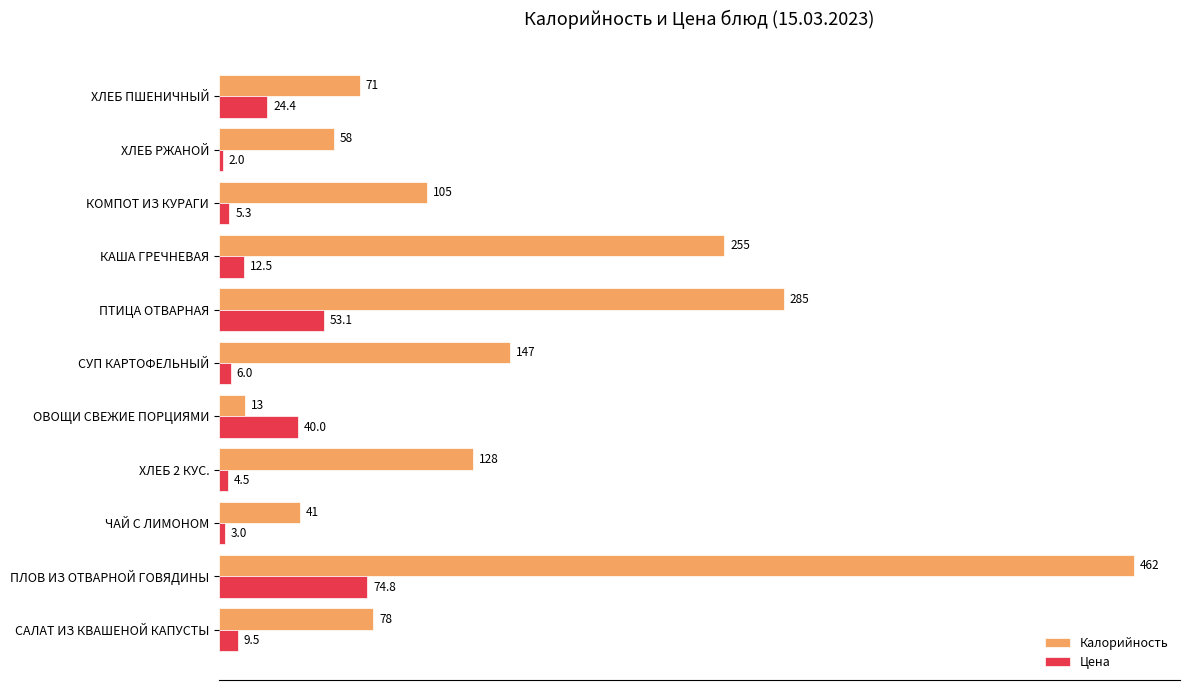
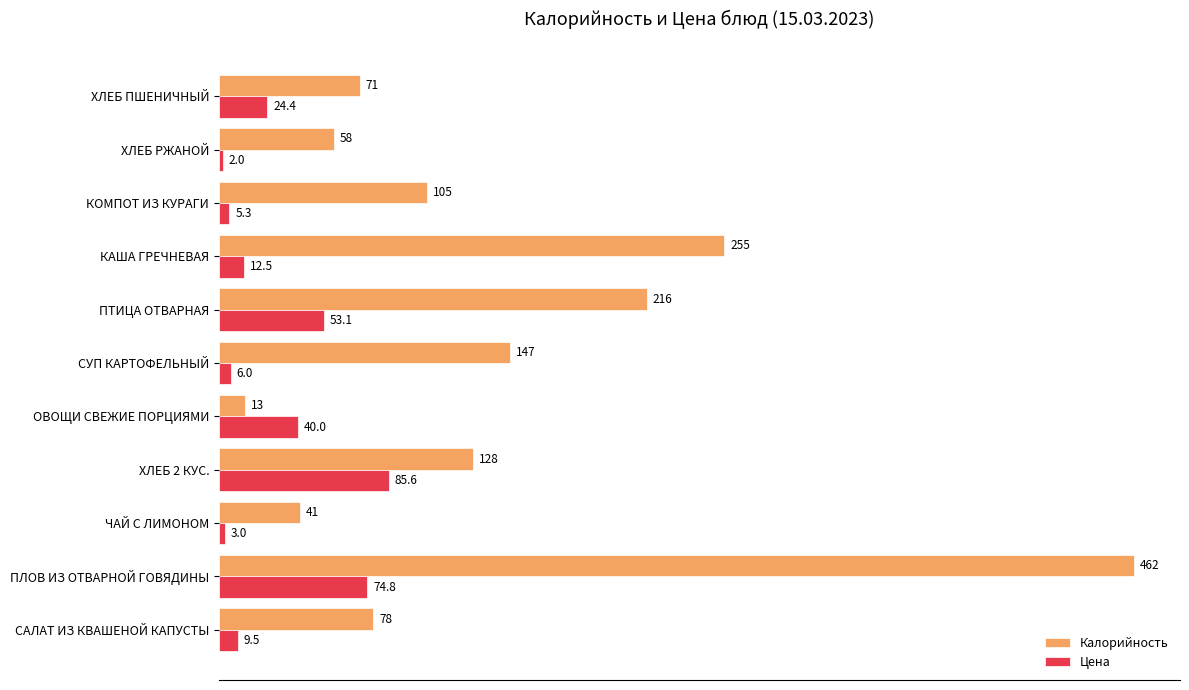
  {
    "Калорийность": {
      "ХЛЕБ ПШЕНИЧНЫЙ": 71,
      "ХЛЕБ РЖАНОЙ": 58,
      "КОМПОТ ИЗ КУРАГИ": 105,
      "КАША ГРЕЧНЕВАЯ": 255,
-     "ПТИЦА ОТВАРНАЯ": 285,
+     "ПТИЦА ОТВАРНАЯ": 216,
      "СУП КАРТОФЕЛЬНЫЙ": 147,
      "ОВОЩИ СВЕЖИЕ ПОРЦИЯМИ": 13,
      "ХЛЕБ 2 КУС.": 128,
      "ЧАЙ С ЛИМОНОМ": 41,
      "ПЛОВ ИЗ ОТВАРНОЙ ГОВЯДИНЫ": 462,
      "САЛАТ ИЗ КВАШЕНОЙ КАПУСТЫ": 78
    },
    "Цена": {
      "ХЛЕБ ПШЕНИЧНЫЙ": 24.4,
      "ХЛЕБ РЖАНОЙ": 2.0,
      "КОМПОТ ИЗ КУРАГИ": 5.3,
      "КАША ГРЕЧНЕВАЯ": 12.5,
      "ПТИЦА ОТВАРНАЯ": 53.1,
      "СУП КАРТОФЕЛЬНЫЙ": 6.0,
      "ОВОЩИ СВЕЖИЕ ПОРЦИЯМИ": 40.0,
-     "ХЛЕБ 2 КУС.": 4.5,
+     "ХЛЕБ 2 КУС.": 85.6,
      "ЧАЙ С ЛИМОНОМ": 3.0,
      "ПЛОВ ИЗ ОТВАРНОЙ ГОВЯДИНЫ": 74.8,
      "САЛАТ ИЗ КВАШЕНОЙ КАПУСТЫ": 9.5
    }
  }
